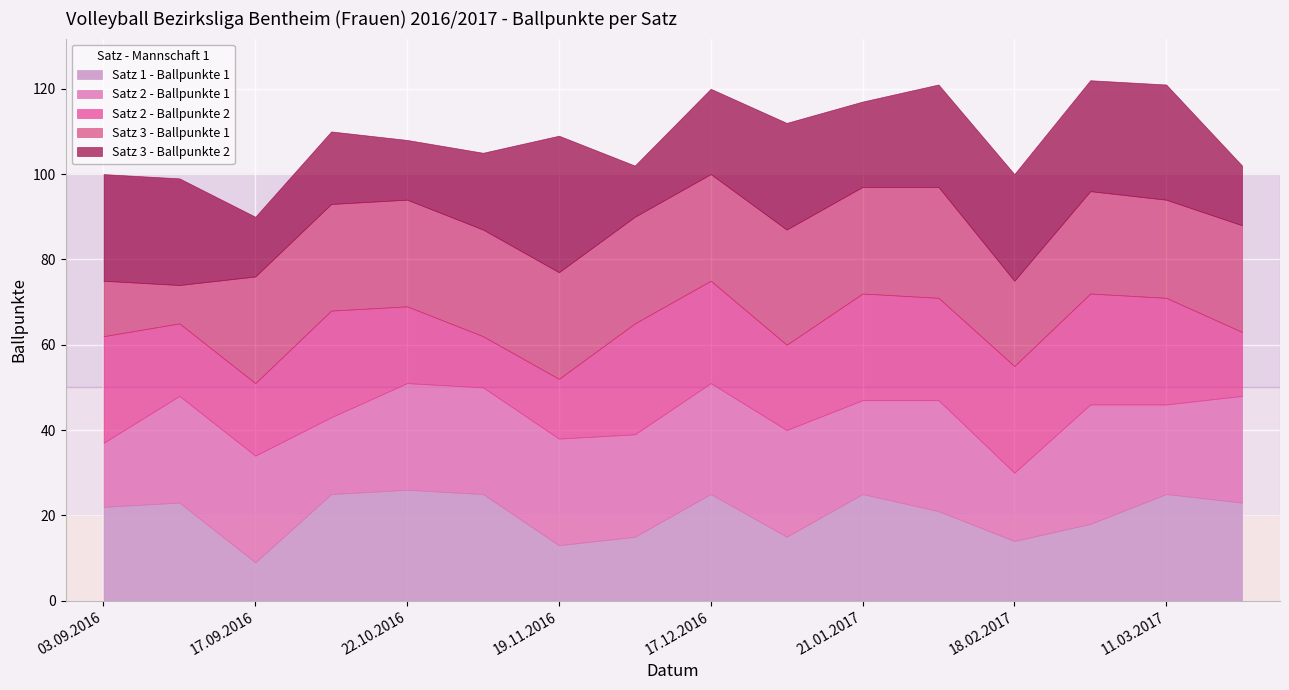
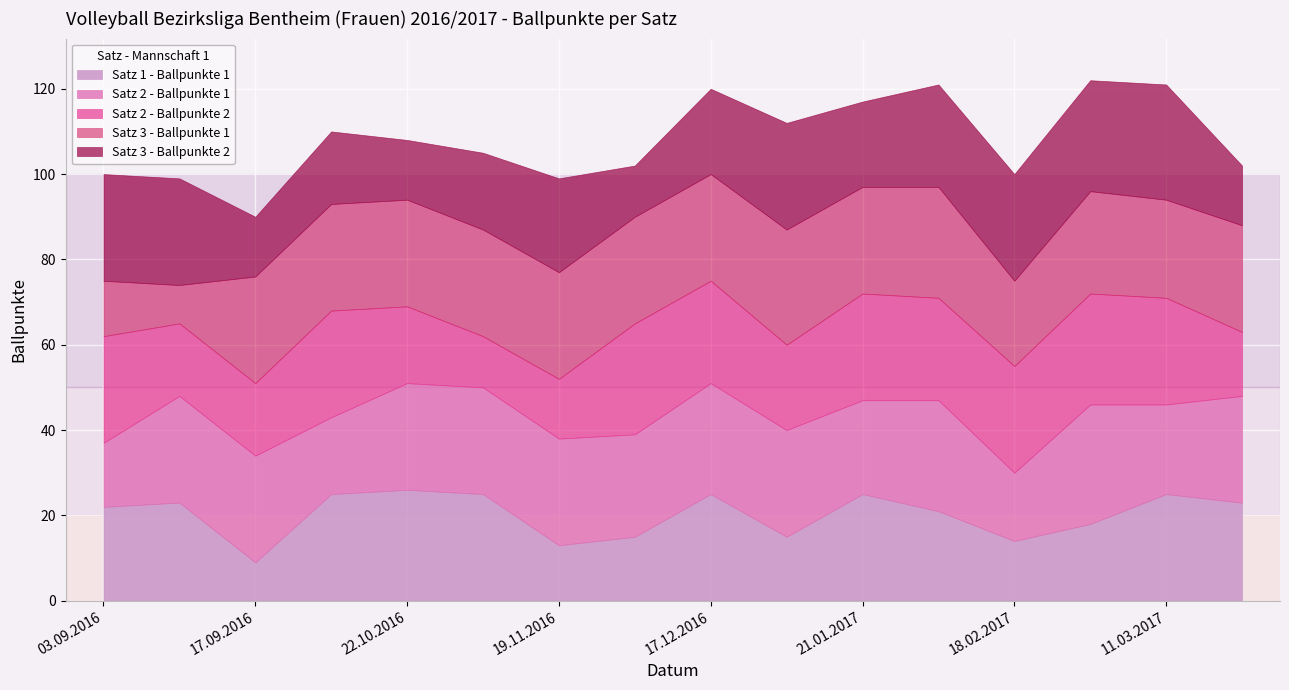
  {
    "Satz 3 - Ballpunkte 2": {
      "03.09.2016": 25,
      "22.10.2016": 14,
-     "19.11.2016": 32,
+     "19.11.2016": 22,
      "17.12.2016": 20,
      "11.03.2017": 27
    }
  }
